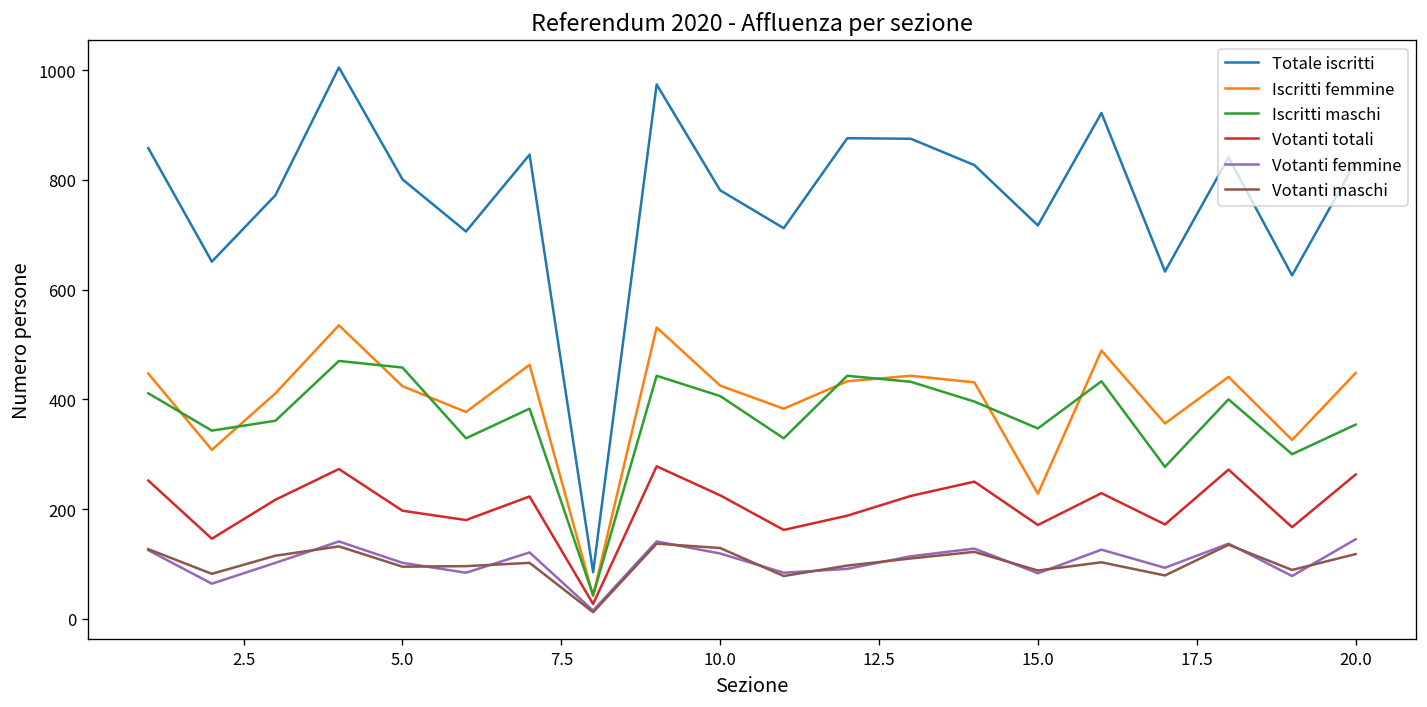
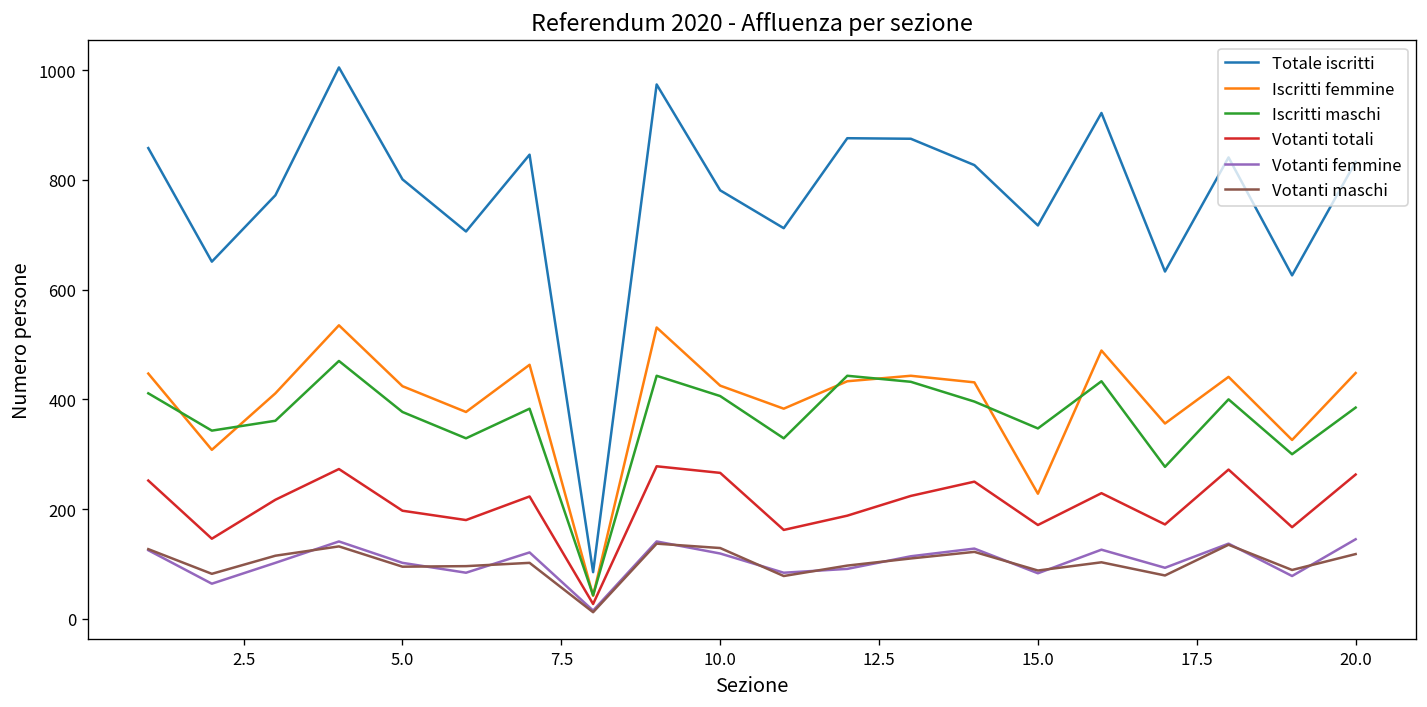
  {
    "Totale iscritti": {
      "5.0": 800,
      "10.0": 780,
      "15.0": 720
    },
    "Iscritti femmine": {
      "5.0": 420,
      "10.0": 430,
      "15.0": 230,
      "20.0": 450
    },
    "Iscritti maschi": {
-     "5.0": 460,
+     "5.0": 380,
      "10.0": 410,
      "15.0": 350,
-     "20.0": 350
+     "20.0": 390
    },
    "Votanti totali": {
      "5.0": 200,
-     "10.0": 230,
+     "10.0": 270,
      "15.0": 170,
      "20.0": 260
    },
    "Votanti femmine": {
      "5.0": 100,
      "10.0": 120,
      "20.0": 150
    },
    "Votanti maschi": {
      "5.0": 100,
      "10.0": 130,
      "20.0": 120
    }
  }
